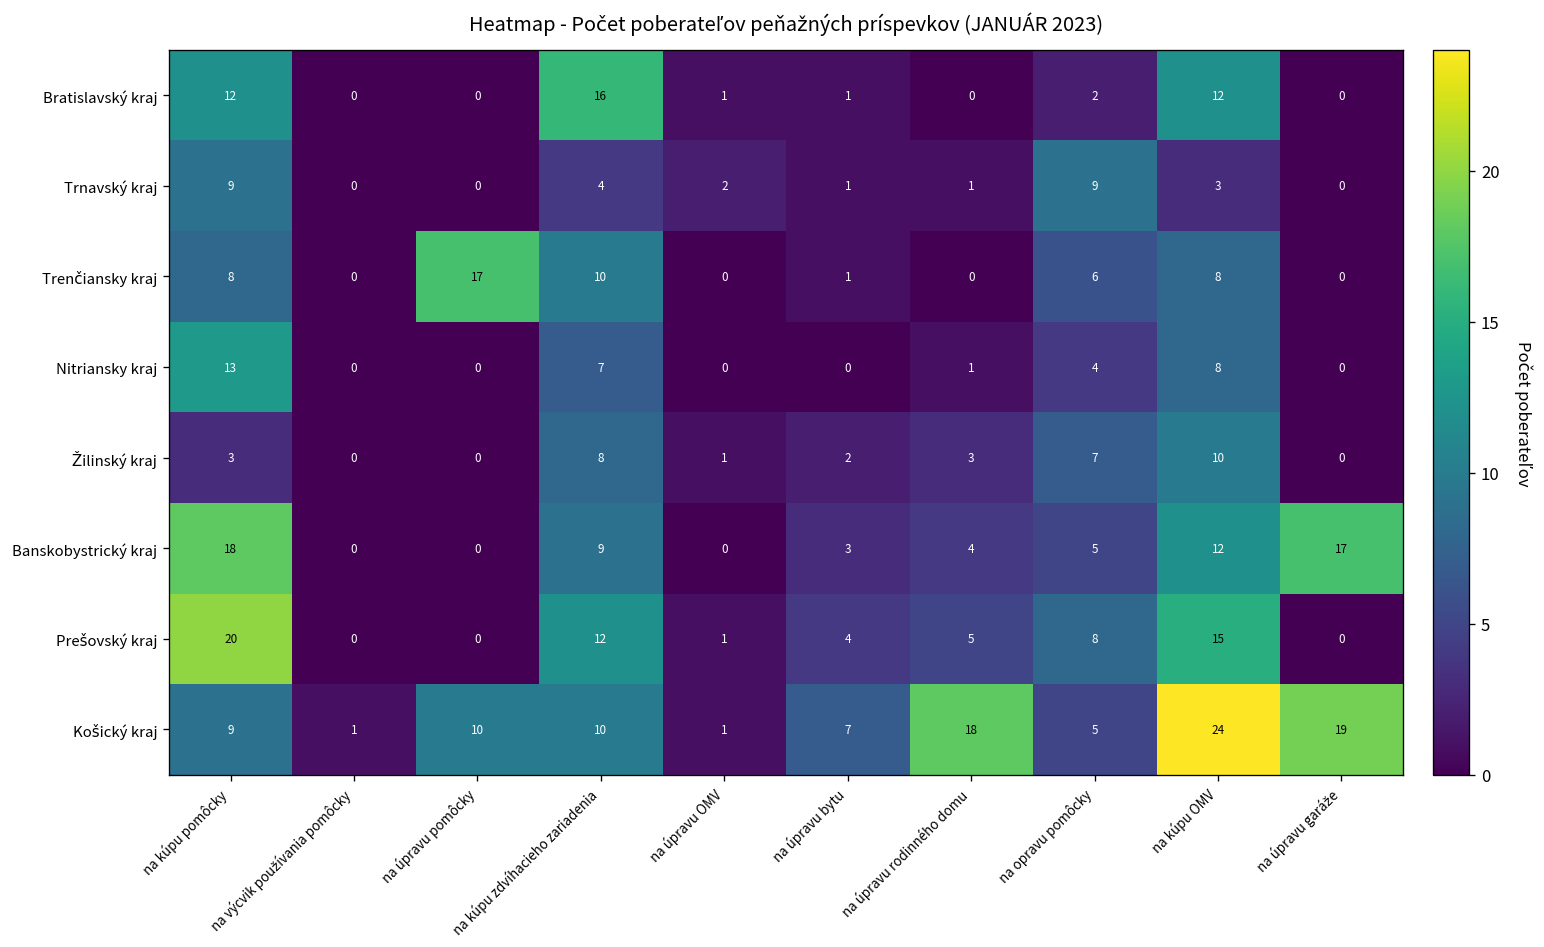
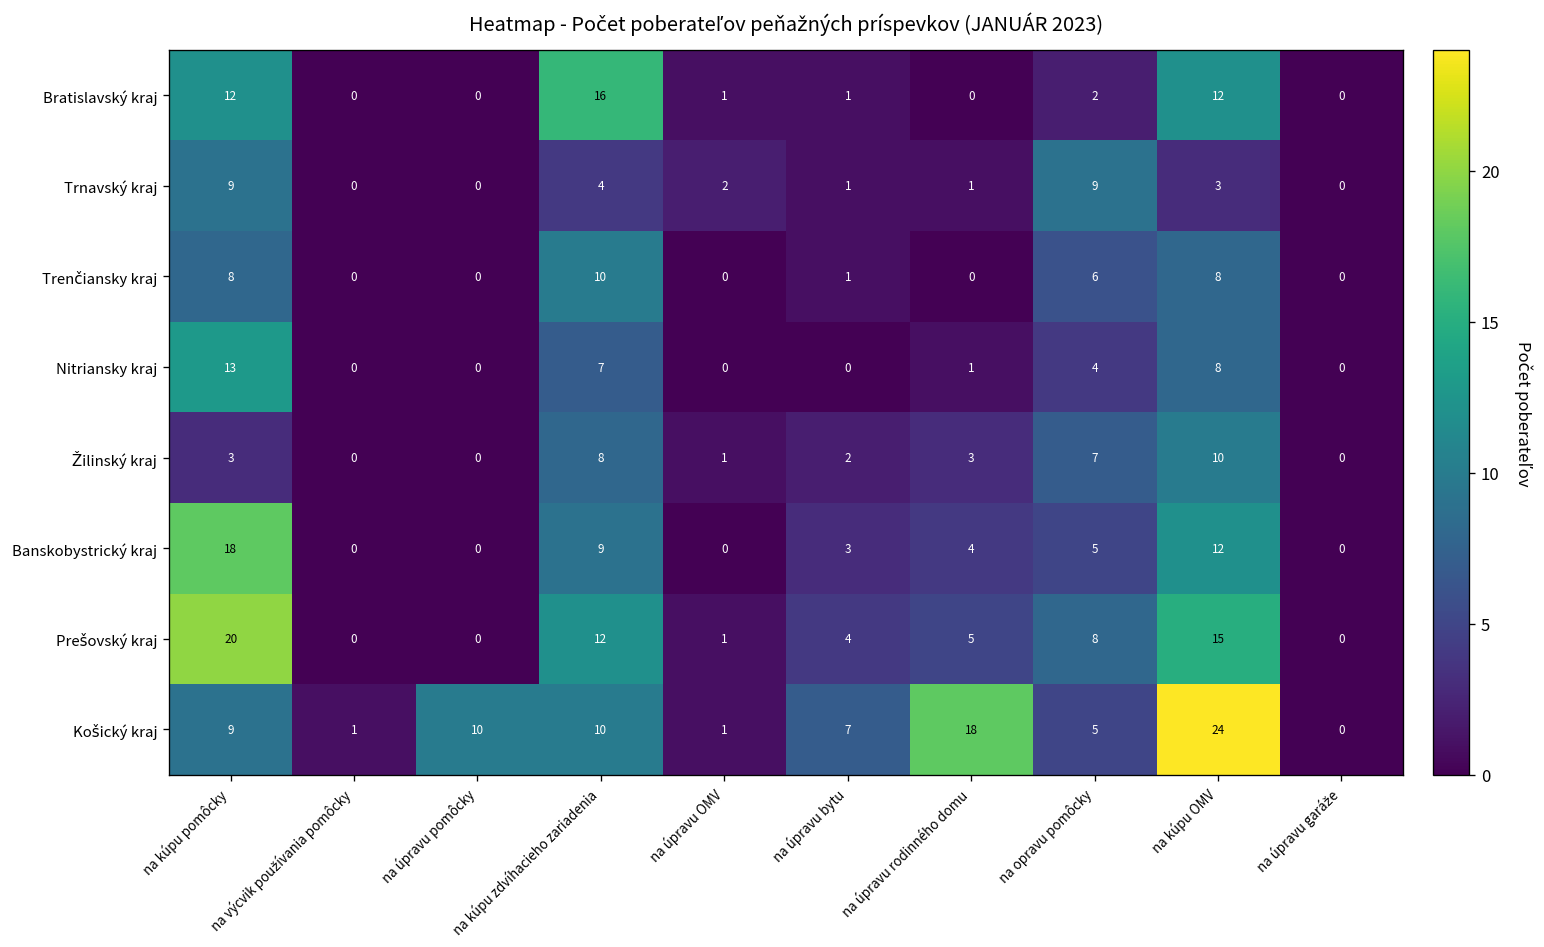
  {
    "Bratislavský kraj": {
      "na kúpu pomôcky": 12,
      "na výcvik používania pomôcky": 0,
      "na úpravu pomôcky": 0,
      "na kúpu zdvíhacieho zariadenia": 16,
      "na úpravu OMV": 1,
      "na úpravu bytu": 1,
      "na úpravu rodinného domu": 0,
      "na opravu pomôcky": 2,
      "na kúpu OMV": 12,
      "na úpravu garáže": 0
    },
    "Trnavský kraj": {
      "na kúpu pomôcky": 9,
      "na výcvik používania pomôcky": 0,
      "na úpravu pomôcky": 0,
      "na kúpu zdvíhacieho zariadenia": 4,
      "na úpravu OMV": 2,
      "na úpravu bytu": 1,
      "na úpravu rodinného domu": 1,
      "na opravu pomôcky": 9,
      "na kúpu OMV": 3,
      "na úpravu garáže": 0
    },
    "Trenčiansky kraj": {
      "na kúpu pomôcky": 8,
      "na výcvik používania pomôcky": 0,
-     "na úpravu pomôcky": 17,
+     "na úpravu pomôcky": 0,
      "na kúpu zdvíhacieho zariadenia": 10,
      "na úpravu OMV": 0,
      "na úpravu bytu": 1,
      "na úpravu rodinného domu": 0,
      "na opravu pomôcky": 6,
      "na kúpu OMV": 8,
      "na úpravu garáže": 0
    },
    "Nitriansky kraj": {
      "na kúpu pomôcky": 13,
      "na výcvik používania pomôcky": 0,
      "na úpravu pomôcky": 0,
      "na kúpu zdvíhacieho zariadenia": 7,
      "na úpravu OMV": 0,
      "na úpravu bytu": 0,
      "na úpravu rodinného domu": 1,
      "na opravu pomôcky": 4,
      "na kúpu OMV": 8,
      "na úpravu garáže": 0
    },
    "Žilinský kraj": {
      "na kúpu pomôcky": 3,
      "na výcvik používania pomôcky": 0,
      "na úpravu pomôcky": 0,
      "na kúpu zdvíhacieho zariadenia": 8,
      "na úpravu OMV": 1,
      "na úpravu bytu": 2,
      "na úpravu rodinného domu": 3,
      "na opravu pomôcky": 7,
      "na kúpu OMV": 10,
      "na úpravu garáže": 0
    },
    "Banskobystrický kraj": {
      "na kúpu pomôcky": 18,
      "na výcvik používania pomôcky": 0,
      "na úpravu pomôcky": 0,
      "na kúpu zdvíhacieho zariadenia": 9,
      "na úpravu OMV": 0,
      "na úpravu bytu": 3,
      "na úpravu rodinného domu": 4,
      "na opravu pomôcky": 5,
      "na kúpu OMV": 12,
-     "na úpravu garáže": 17
+     "na úpravu garáže": 0
    },
    "Prešovský kraj": {
      "na kúpu pomôcky": 20,
      "na výcvik používania pomôcky": 0,
      "na úpravu pomôcky": 0,
      "na kúpu zdvíhacieho zariadenia": 12,
      "na úpravu OMV": 1,
      "na úpravu bytu": 4,
      "na úpravu rodinného domu": 5,
      "na opravu pomôcky": 8,
      "na kúpu OMV": 15,
      "na úpravu garáže": 0
    },
    "Košický kraj": {
      "na kúpu pomôcky": 9,
      "na výcvik používania pomôcky": 1,
      "na úpravu pomôcky": 10,
      "na kúpu zdvíhacieho zariadenia": 10,
      "na úpravu OMV": 1,
      "na úpravu bytu": 7,
      "na úpravu rodinného domu": 18,
      "na opravu pomôcky": 5,
      "na kúpu OMV": 24,
-     "na úpravu garáže": 19
+     "na úpravu garáže": 0
    }
  }
